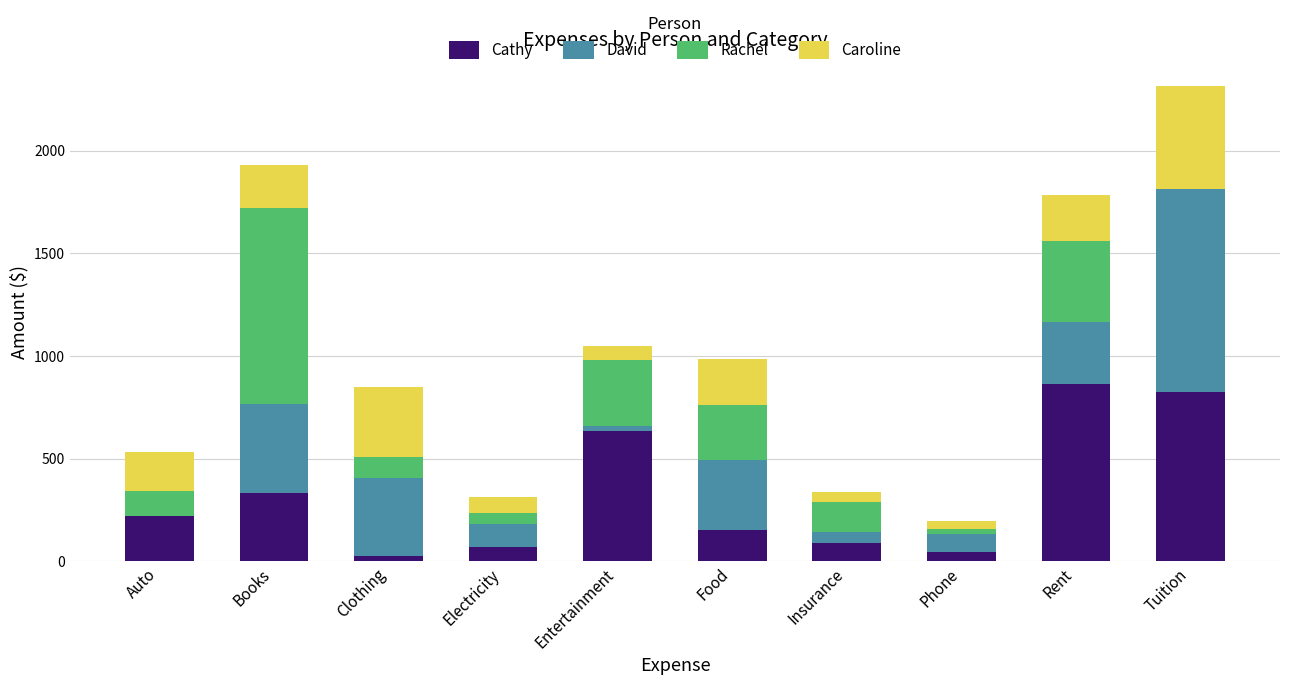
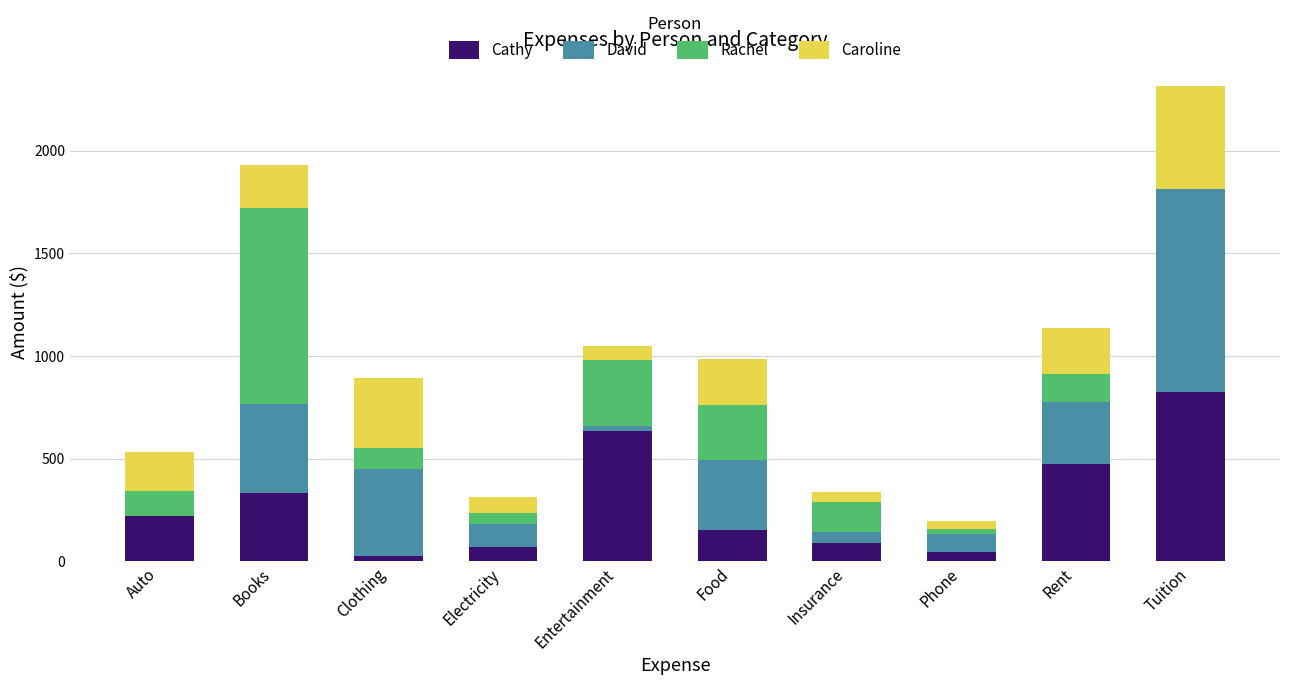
  {
    "Cathy": {
      "Auto": 220,
      "Books": 330,
      "Clothing": 20,
      "Electricity": 70,
      "Entertainment": 640,
      "Food": 150,
      "Insurance": 90,
      "Phone": 50,
-     "Rent": 860,
+     "Rent": 480,
      "Tuition": 830
    },
    "David": {
      "Auto": 0,
      "Books": 430,
-     "Clothing": 380,
+     "Clothing": 420,
      "Electricity": 110,
      "Entertainment": 30,
      "Food": 340,
      "Insurance": 60,
      "Phone": 90,
      "Rent": 300,
      "Tuition": 990
    },
    "Rachel": {
      "Auto": 120,
      "Books": 950,
      "Clothing": 100,
      "Electricity": 60,
      "Entertainment": 320,
      "Food": 270,
      "Insurance": 140,
      "Phone": 30,
-     "Rent": 400,
+     "Rent": 140,
      "Tuition": 0
    },
    "Caroline": {
      "Auto": 190,
      "Books": 210,
      "Clothing": 340,
      "Electricity": 80,
      "Entertainment": 70,
      "Food": 220,
      "Insurance": 50,
      "Phone": 40,
      "Rent": 230,
      "Tuition": 500
    }
  }
